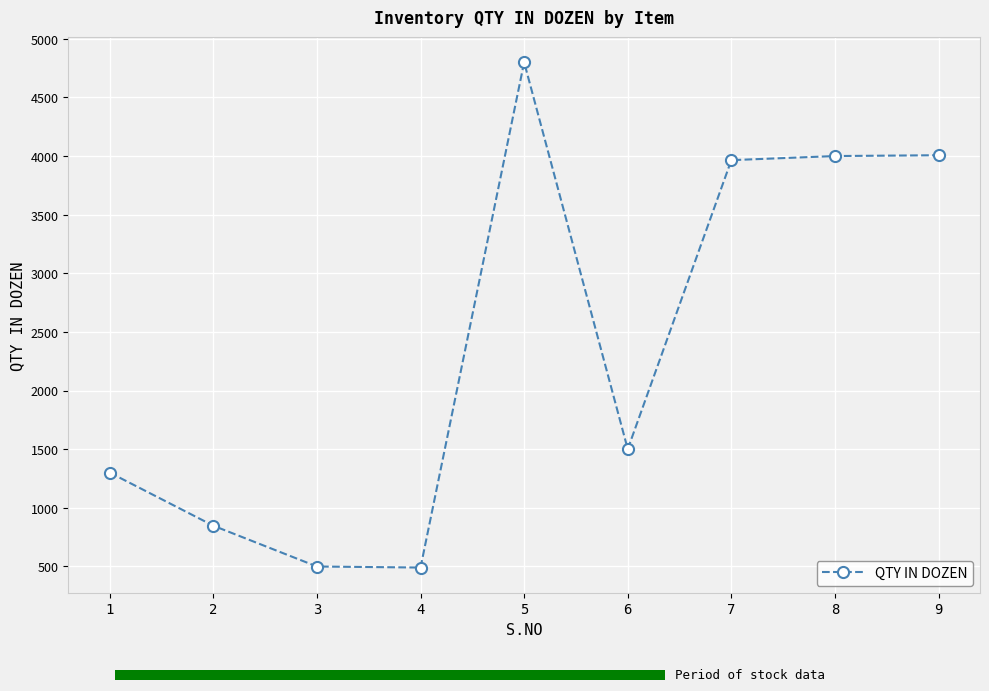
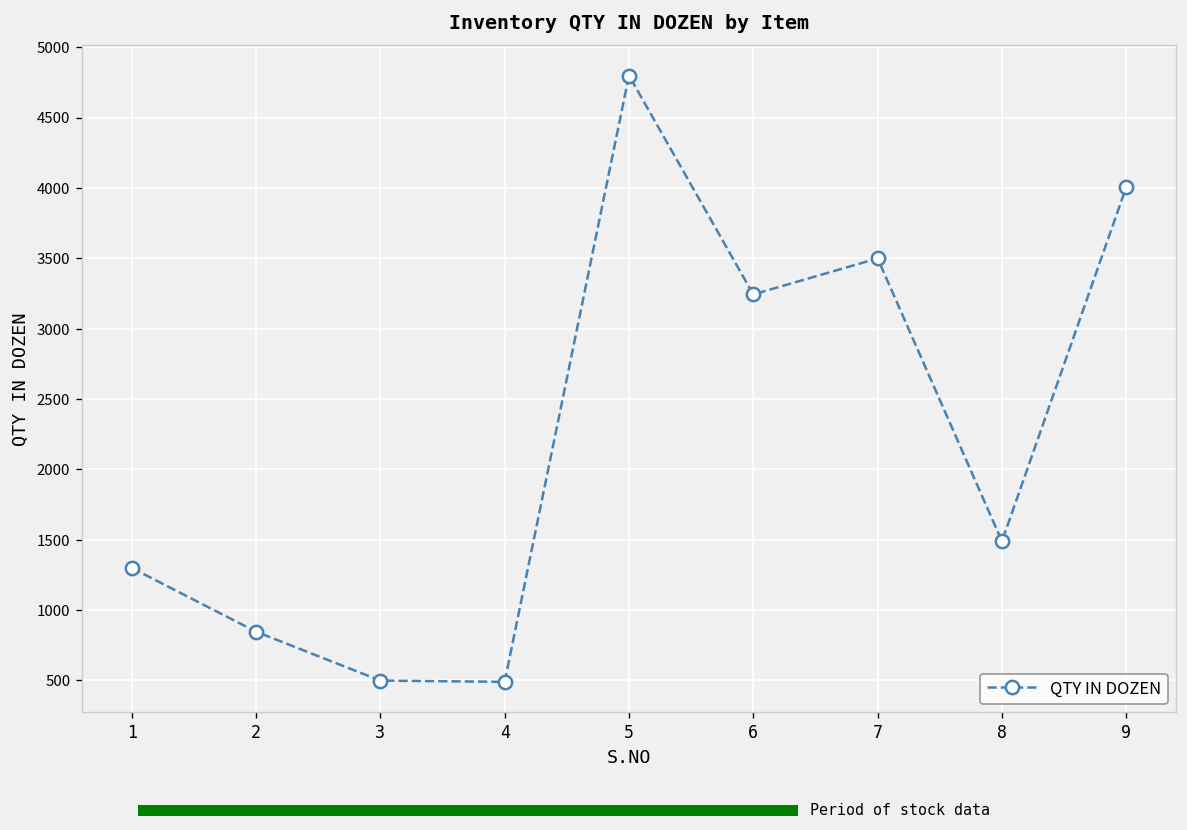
  {
    "Inventory QTY IN DOZEN by Item": {
      "1": 1300,
      "2": 850,
      "3": 500,
      "4": 490,
      "5": 4800,
-     "6": 1500,
-     "7": 3970,
-     "8": 4000,
+     "6": 3240,
+     "7": 3500,
+     "8": 1490,
      "9": 4010
    }
  }
